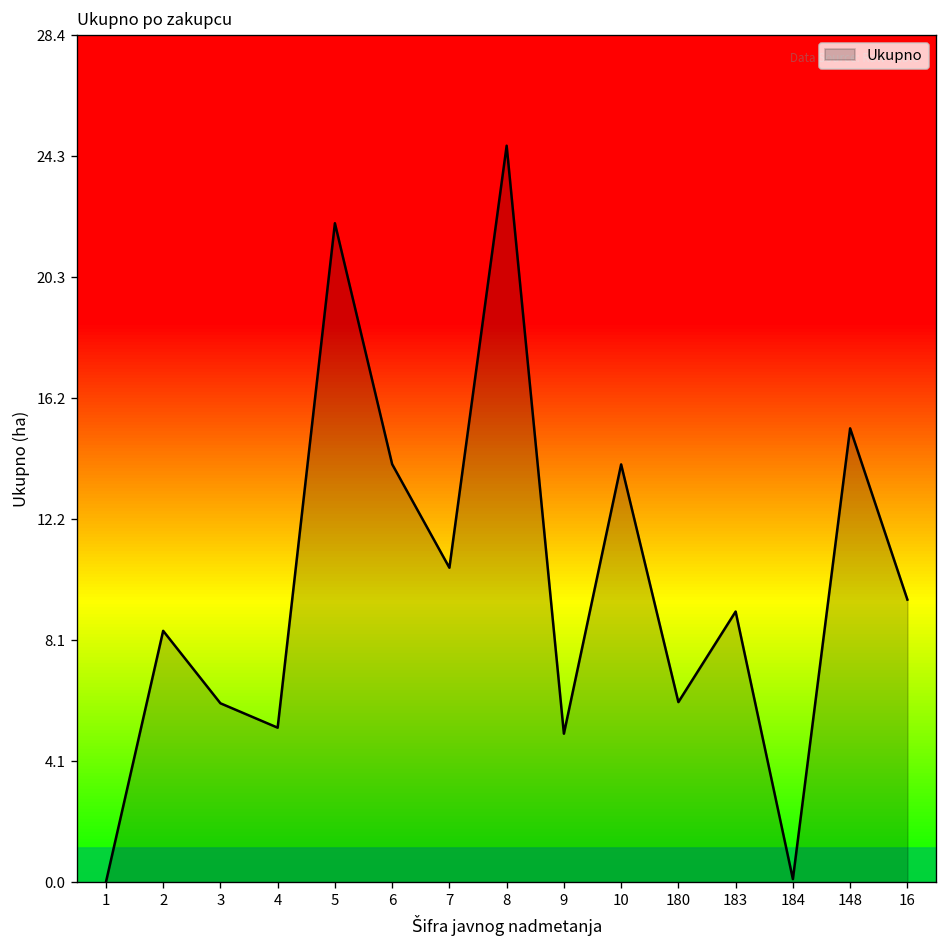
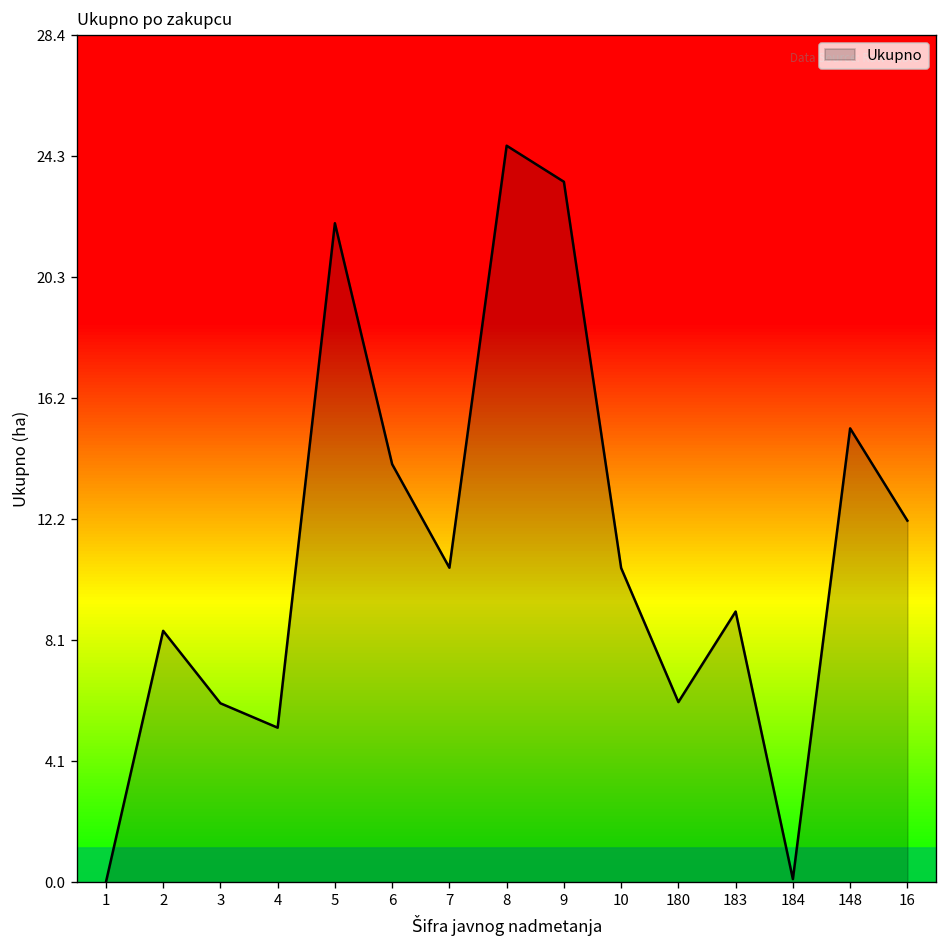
  {
    "2": 8.4,
    "3": 6.0,
    "4": 5.2,
    "5": 22.1,
    "6": 14.0,
    "7": 10.5,
    "8": 24.7,
-   "9": 5.0,
-   "10": 14.0,
+   "9": 23.5,
+   "10": 10.5,
    "180": 6.0,
    "183": 9.1,
    "148": 15.2,
-   "16": 9.5
+   "16": 12.1
  }
